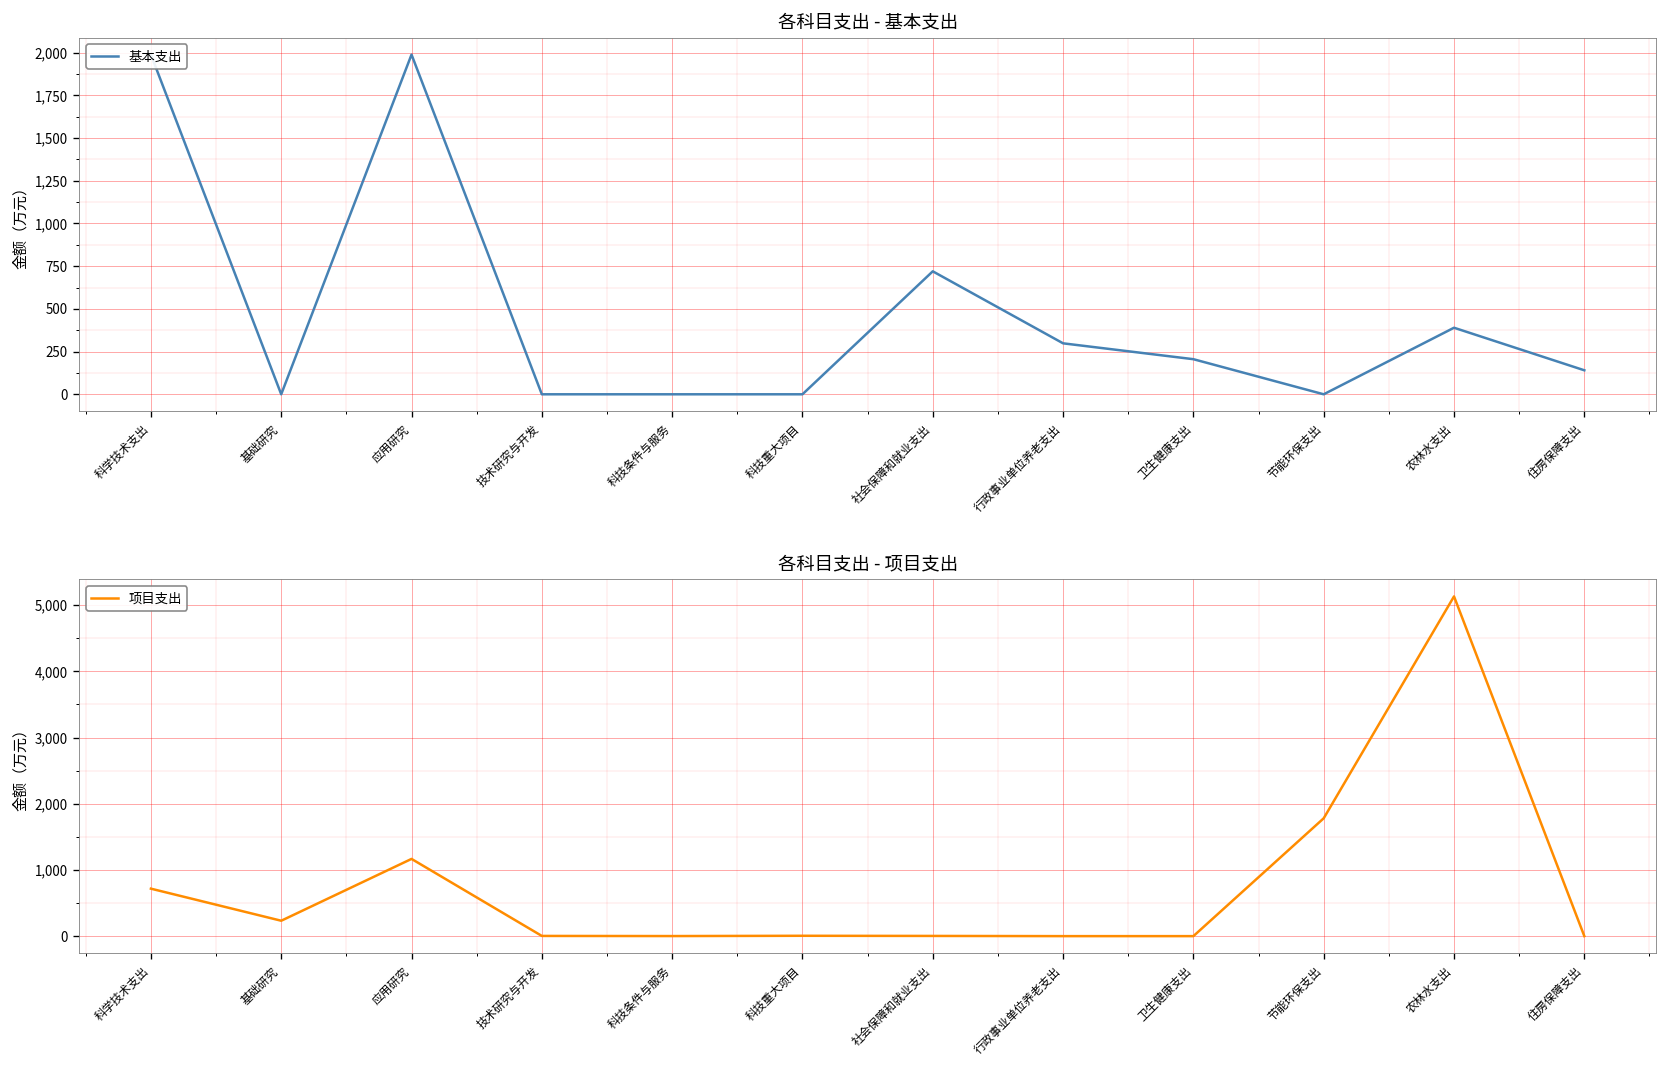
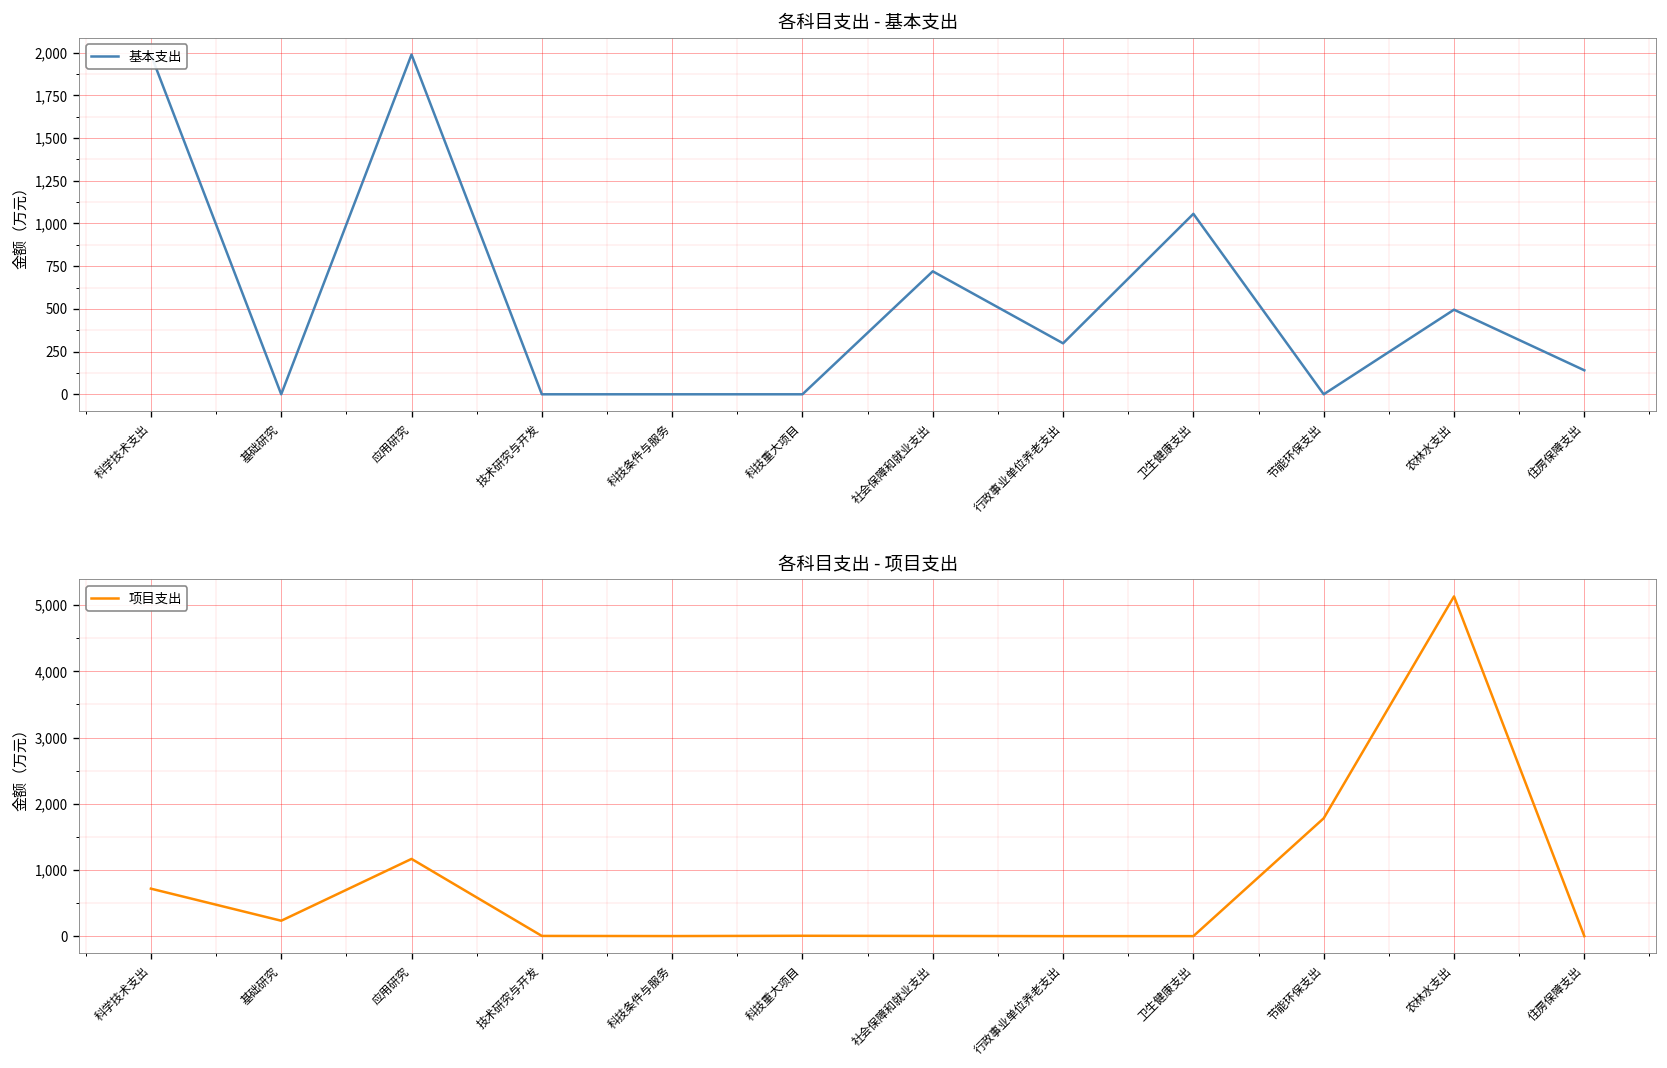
  {
    "各科目支出 - 基本支出": {
      "基础研究": "0",
      "应用研究": "1,990",
      "技术研究与开发": "0",
      "科技条件与服务": "0",
      "科技重大项目": "0",
      "社会保障和就业支出": "720",
      "行政事业单位养老支出": "300",
-     "卫生健康支出": "210",
+     "卫生健康支出": "1,060",
      "节能环保支出": "0",
-     "农林水支出": "390",
+     "农林水支出": "500",
      "住房保障支出": "140"
    },
    "各科目支出 - 项目支出": {
      "科学技术支出": "700",
      "基础研究": "200",
      "应用研究": "1,200",
      "技术研究与开发": "0",
      "科技条件与服务": "0",
      "科技重大项目": "0",
      "社会保障和就业支出": "0",
      "行政事业单位养老支出": "0",
      "卫生健康支出": "0",
      "节能环保支出": "1,800",
      "农林水支出": "5,100",
      "住房保障支出": "0"
    }
  }
